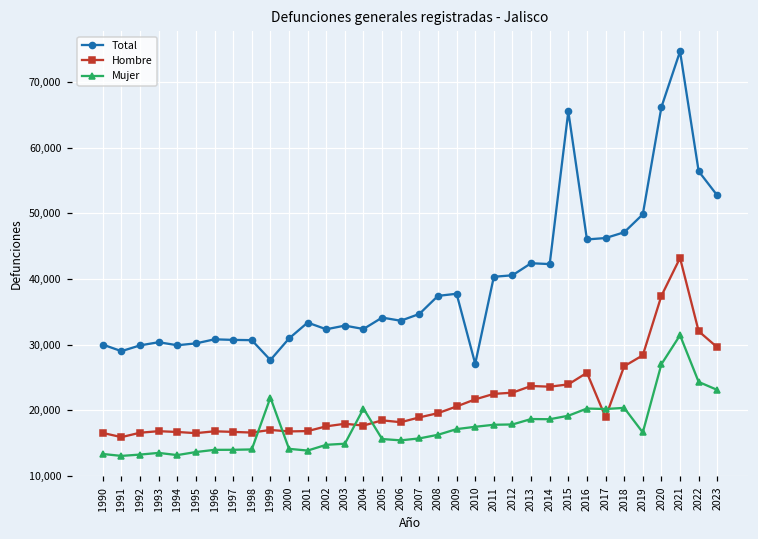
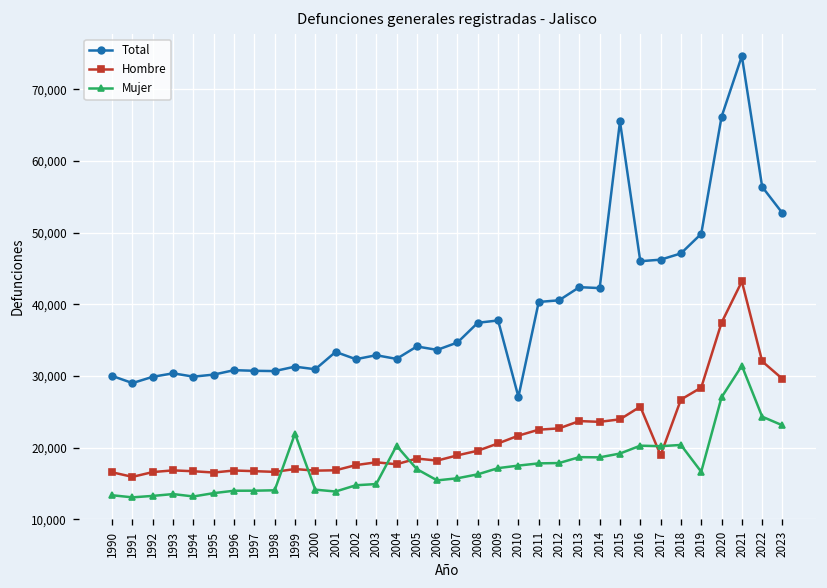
  {
    "Total": {
      "1990": "30,000",
      "1991": "29,000",
      "1992": "30,000",
      "1993": "30,000",
      "1994": "30,000",
      "1995": "30,000",
      "1996": "31,000",
      "1997": "31,000",
      "1998": "31,000",
-     "1999": "28,000",
+     "1999": "31,000",
      "2000": "31,000",
      "2001": "33,000",
      "2002": "32,000",
      "2003": "33,000",
      "2004": "32,000",
      "2005": "34,000",
      "2006": "34,000",
      "2007": "35,000",
      "2008": "37,000",
      "2009": "38,000",
      "2010": "27,000",
      "2011": "40,000",
      "2012": "41,000",
      "2013": "42,000",
      "2014": "42,000",
      "2015": "66,000",
      "2016": "46,000",
      "2017": "46,000",
      "2018": "47,000",
      "2019": "50,000",
      "2020": "66,000",
      "2021": "75,000",
      "2022": "56,000",
      "2023": "53,000"
    },
    "Hombre": {
      "1990": "17,000",
      "1991": "16,000",
      "1992": "17,000",
      "1993": "17,000",
      "1994": "17,000",
      "1995": "17,000",
      "1996": "17,000",
      "1997": "17,000",
      "1998": "17,000",
      "1999": "17,000",
      "2000": "17,000",
      "2001": "17,000",
      "2002": "18,000",
      "2003": "18,000",
      "2004": "18,000",
      "2005": "18,000",
      "2006": "18,000",
      "2007": "19,000",
      "2008": "20,000",
      "2009": "21,000",
      "2010": "22,000",
      "2011": "23,000",
      "2012": "23,000",
      "2013": "24,000",
      "2014": "24,000",
      "2015": "24,000",
      "2016": "26,000",
      "2017": "19,000",
      "2018": "27,000",
      "2019": "28,000",
      "2020": "37,000",
      "2021": "43,000",
      "2022": "32,000",
      "2023": "30,000"
    },
    "Mujer": {
      "1990": "13,000",
      "1991": "13,000",
      "1992": "13,000",
      "1993": "14,000",
      "1994": "13,000",
      "1995": "14,000",
      "1996": "14,000",
      "1997": "14,000",
      "1998": "14,000",
      "1999": "22,000",
      "2000": "14,000",
      "2001": "14,000",
      "2002": "15,000",
      "2003": "15,000",
      "2004": "20,000",
-     "2005": "16,000",
+     "2005": "17,000",
      "2006": "15,000",
      "2007": "16,000",
      "2008": "16,000",
      "2009": "17,000",
      "2010": "17,000",
      "2011": "18,000",
      "2012": "18,000",
      "2013": "19,000",
      "2014": "19,000",
      "2015": "19,000",
      "2016": "20,000",
      "2017": "20,000",
      "2018": "20,000",
      "2019": "17,000",
      "2020": "27,000",
      "2021": "31,000",
      "2022": "24,000",
      "2023": "23,000"
    }
  }
